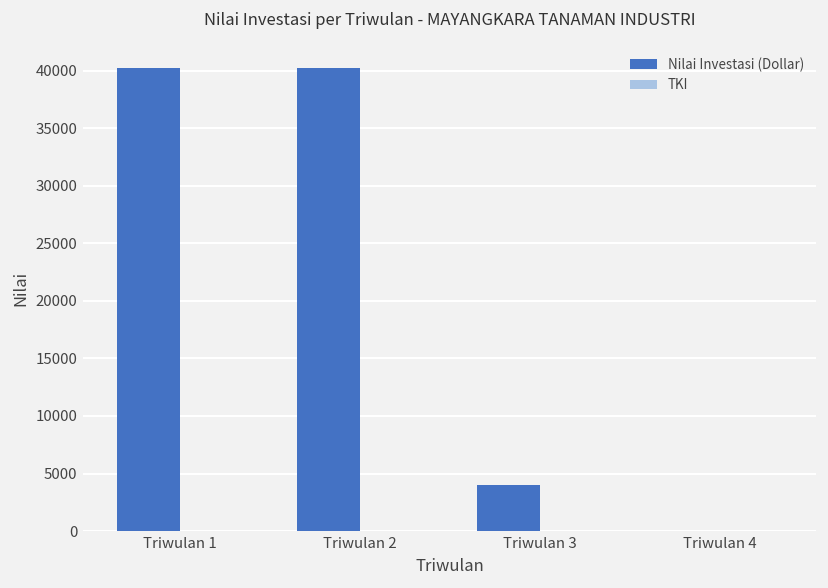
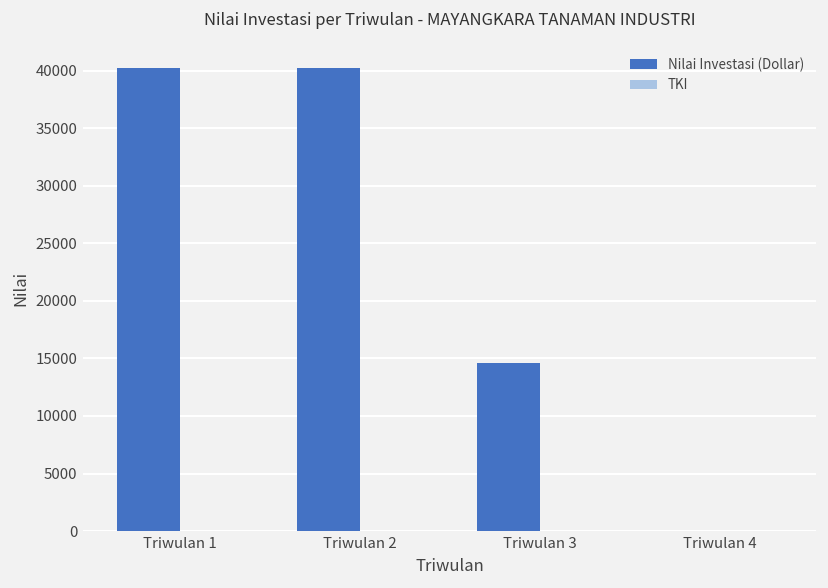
  {
    "Nilai Investasi (Dollar)": {
      "Triwulan 1": 40000,
      "Triwulan 2": 40000,
-     "Triwulan 3": 4000,
+     "Triwulan 3": 15000,
      "Triwulan 4": 0
    },
    "TKI": {
      "Triwulan 1": 0,
      "Triwulan 2": 0,
      "Triwulan 3": 0,
      "Triwulan 4": 0
    }
  }
